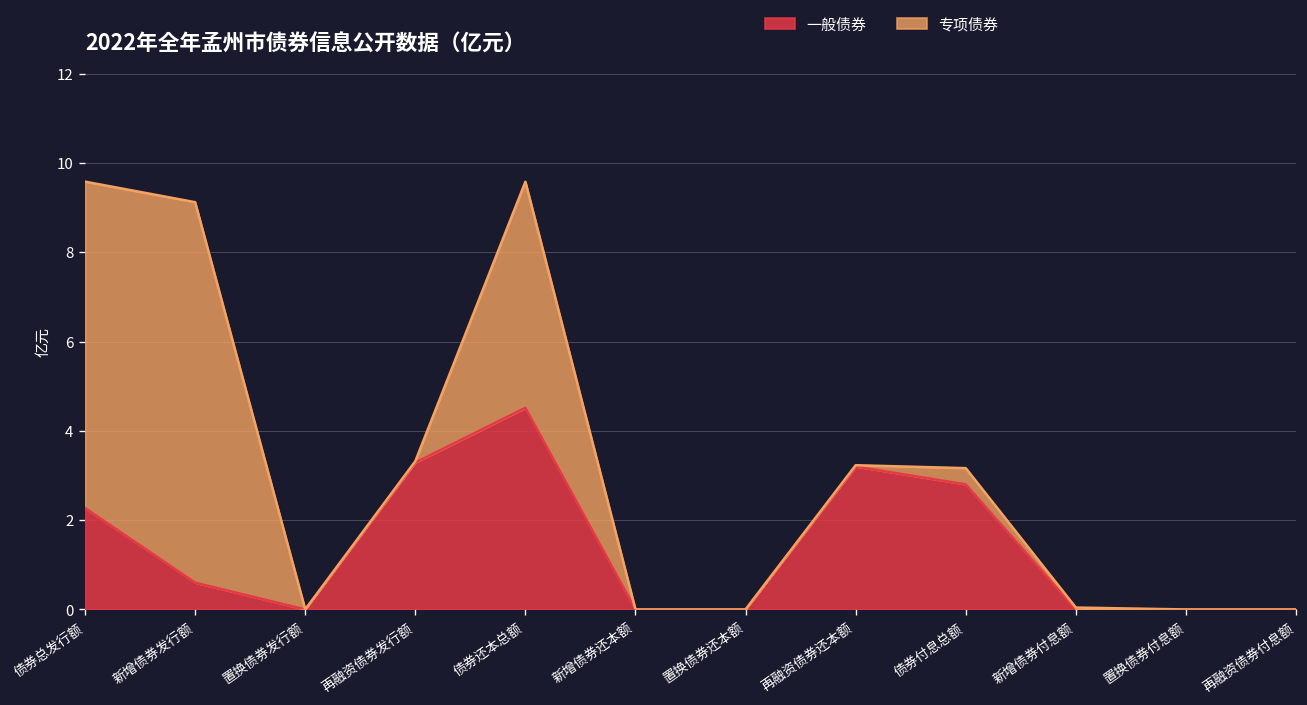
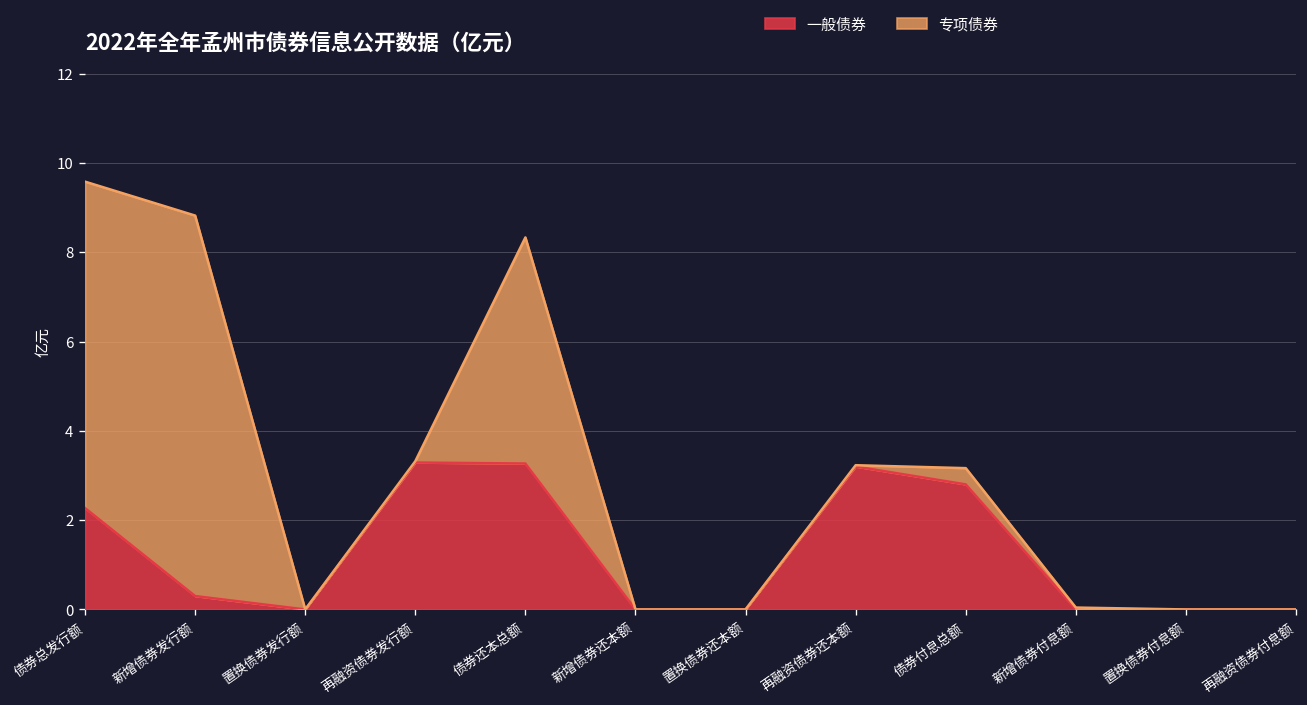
  {
    "一般债券": {
      "债券总发行额": 2.3,
-     "新增债券发行额": 0.6,
-     "债券还本总额": 4.5,
+     "新增债券发行额": 0.3,
+     "债券还本总额": 3.3,
      "债券付息总额": 2.8
    },
    "专项债券": {
      "债券总发行额": 7.3,
      "新增债券发行额": 8.5,
      "债券还本总额": 5.1,
      "债券付息总额": 0.4
    }
  }
